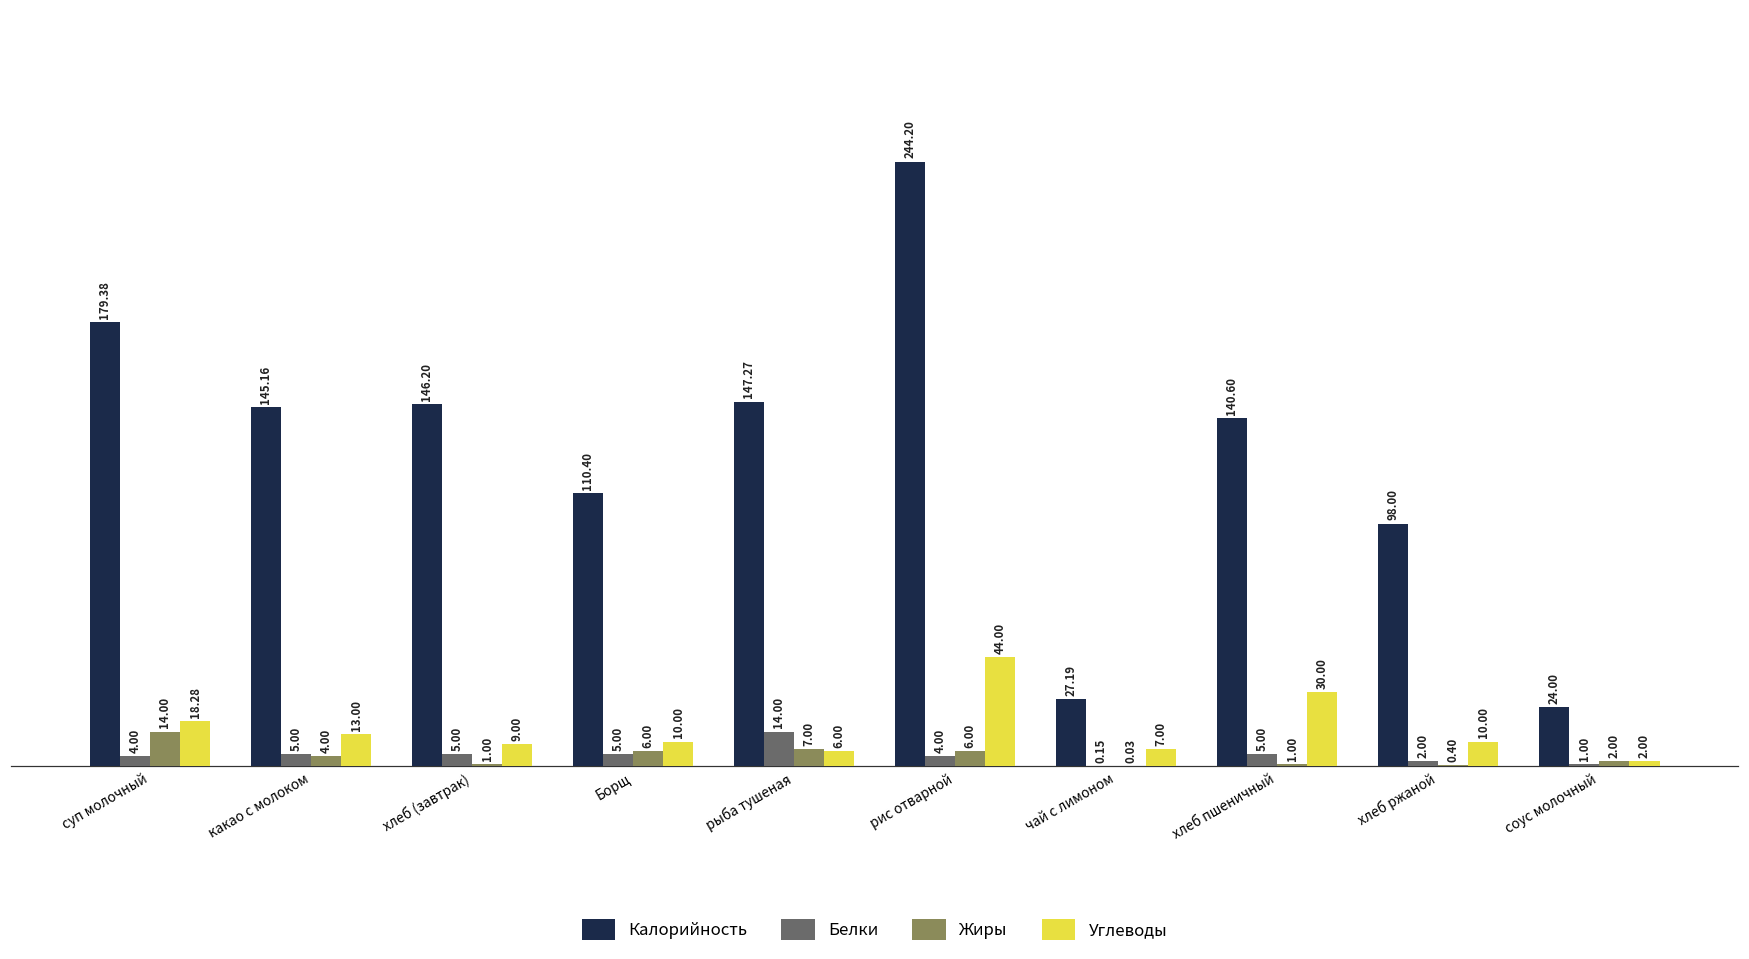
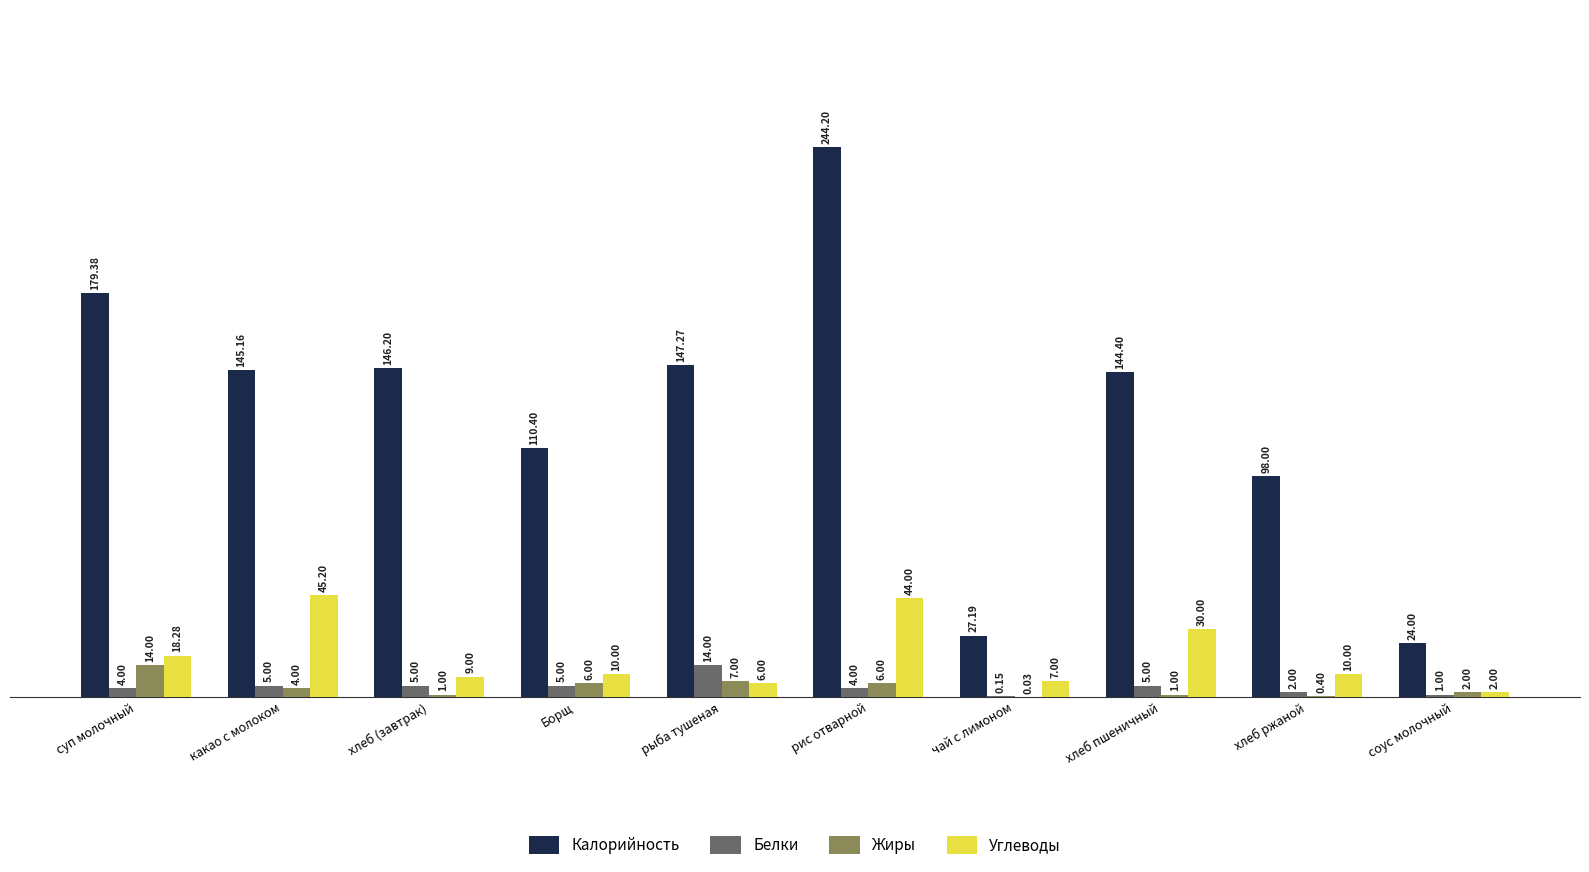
  {
    "Калорийность": {
      "суп молочный": 179.38,
      "какао с молоком": 145.16,
      "хлеб (завтрак)": 146.20,
      "Борщ": 110.40,
      "рыба тушеная": 147.27,
      "рис отварной": 244.20,
      "чай с лимоном": 27.19,
-     "хлеб пшеничный": 140.60,
+     "хлеб пшеничный": 144.40,
      "хлеб ржаной": 98.00,
      "соус молочный": 24.00
    },
    "Углеводы": {
      "суп молочный": 18.28,
-     "какао с молоком": 13.00,
+     "какао с молоком": 45.20,
      "хлеб (завтрак)": 9.00,
      "Борщ": 10.00,
      "рыба тушеная": 6.00,
      "рис отварной": 44.00,
      "чай с лимоном": 7.00,
      "хлеб пшеничный": 30.00,
      "хлеб ржаной": 10.00,
      "соус молочный": 2.00
    }
  }
